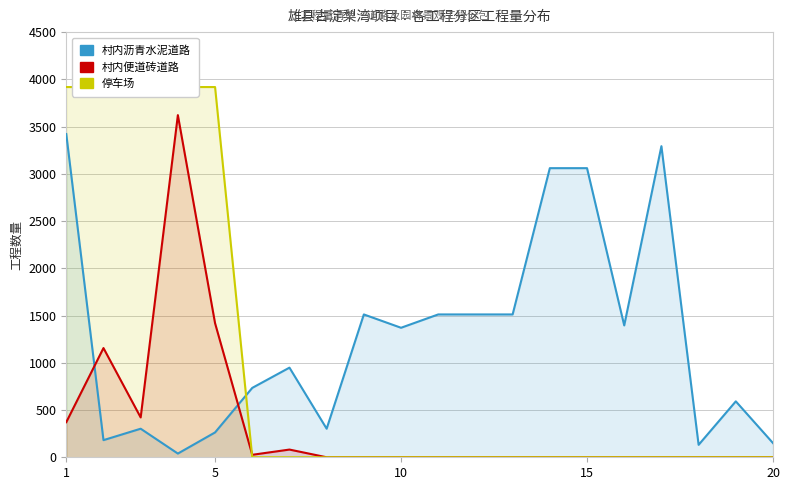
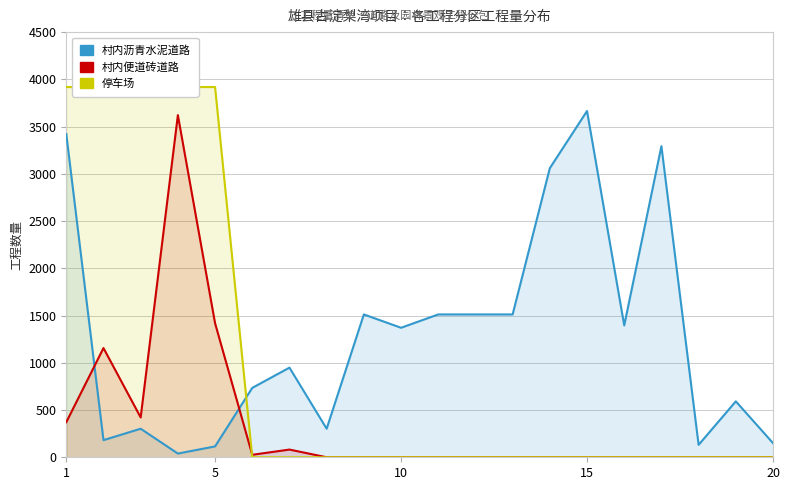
  {
    "村内沥青水泥道路": {
      "1": 3400,
-     "5": 300,
+     "5": 100,
      "10": 1400,
-     "15": 3100,
+     "15": 3700,
      "20": 200
    },
    "村内便道砖道路": {
      "1": 400,
      "5": 1400
    },
    "停车场": {
      "1": 3900,
      "5": 3900
    }
  }
